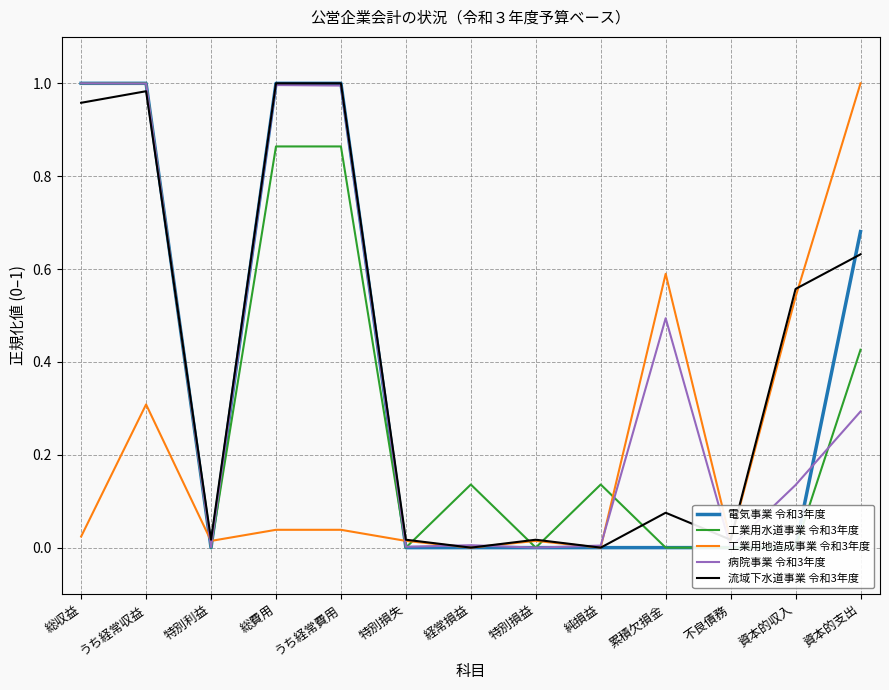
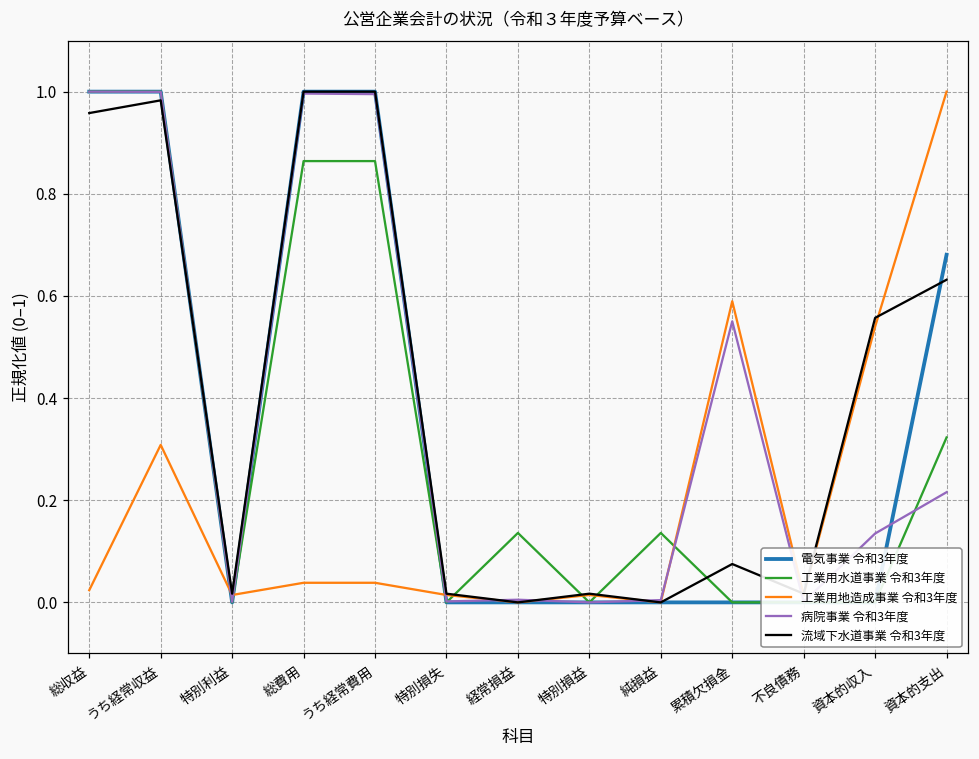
  {
    "電気事業 令和3年度": {
      "資本的支出": 0.68
    },
    "工業用水道事業 令和3年度": {
      "総費用": 0.86,
      "うち経常費用": 0.86,
      "経常損益": 0.14,
      "純損益": 0.14,
-     "資本的支出": 0.43
+     "資本的支出": 0.32
    },
    "工業用地造成事業 令和3年度": {
      "総収益": 0.02,
      "うち経常収益": 0.31,
      "総費用": 0.04,
      "うち経常費用": 0.04,
      "累積欠損金": 0.59,
      "資本的収入": 0.54,
      "資本的支出": 1.00
    },
    "病院事業 令和3年度": {
-     "累積欠損金": 0.49,
+     "累積欠損金": 0.55,
      "資本的収入": 0.13,
-     "資本的支出": 0.29
+     "資本的支出": 0.22
    },
    "流域下水道事業 令和3年度": {
      "総収益": 0.96,
      "うち経常収益": 0.98,
      "累積欠損金": 0.08,
      "資本的収入": 0.56,
      "資本的支出": 0.63
    }
  }
